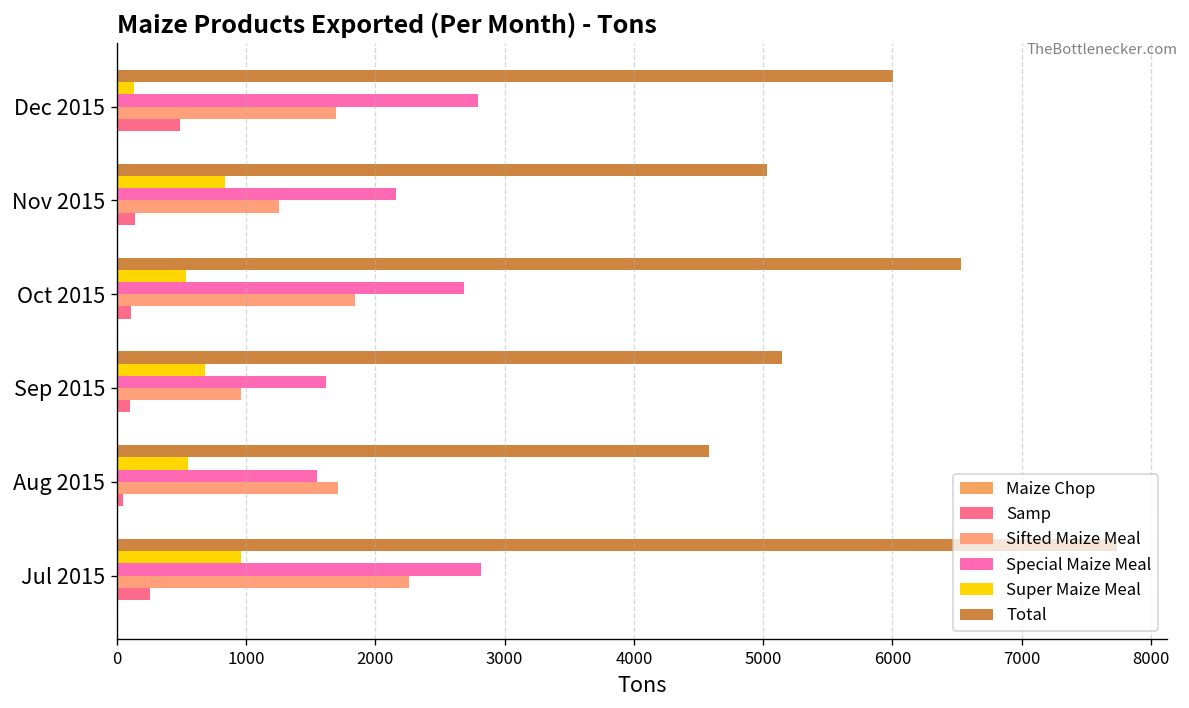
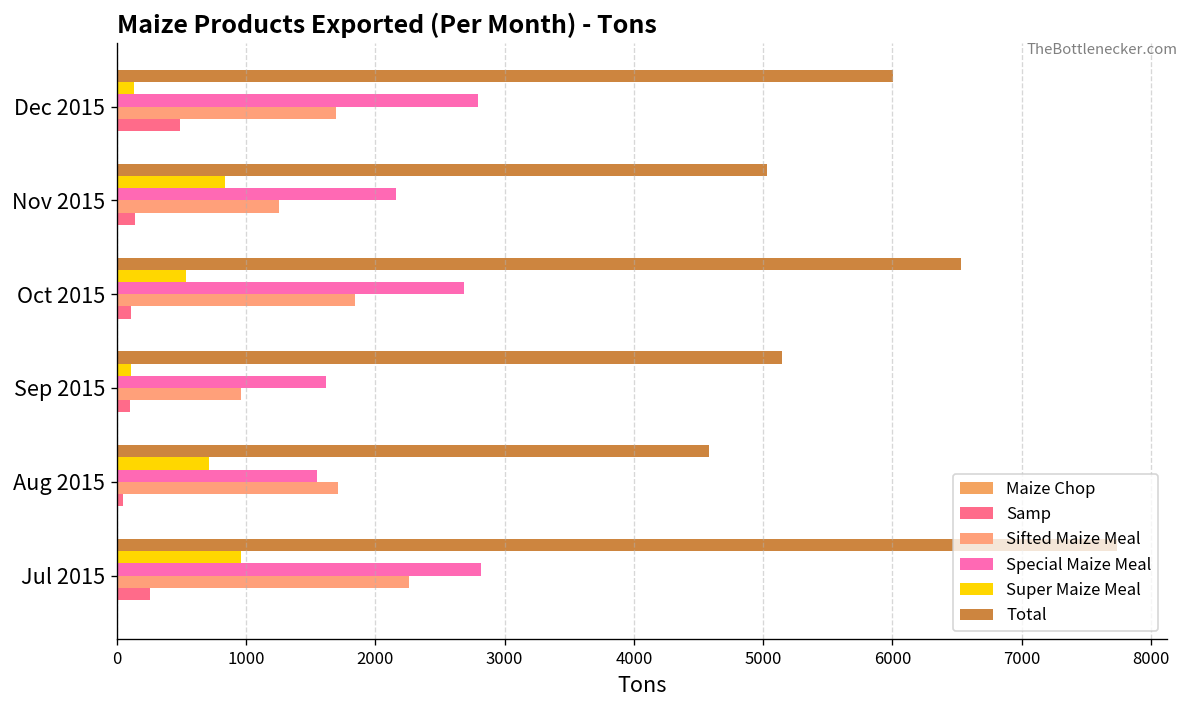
  {
    "Super Maize Meal": {
      "Dec 2015": 140,
      "Nov 2015": 840,
      "Oct 2015": 530,
-     "Sep 2015": 690,
-     "Aug 2015": 550,
+     "Sep 2015": 110,
+     "Aug 2015": 710,
      "Jul 2015": 960
    }
  }
